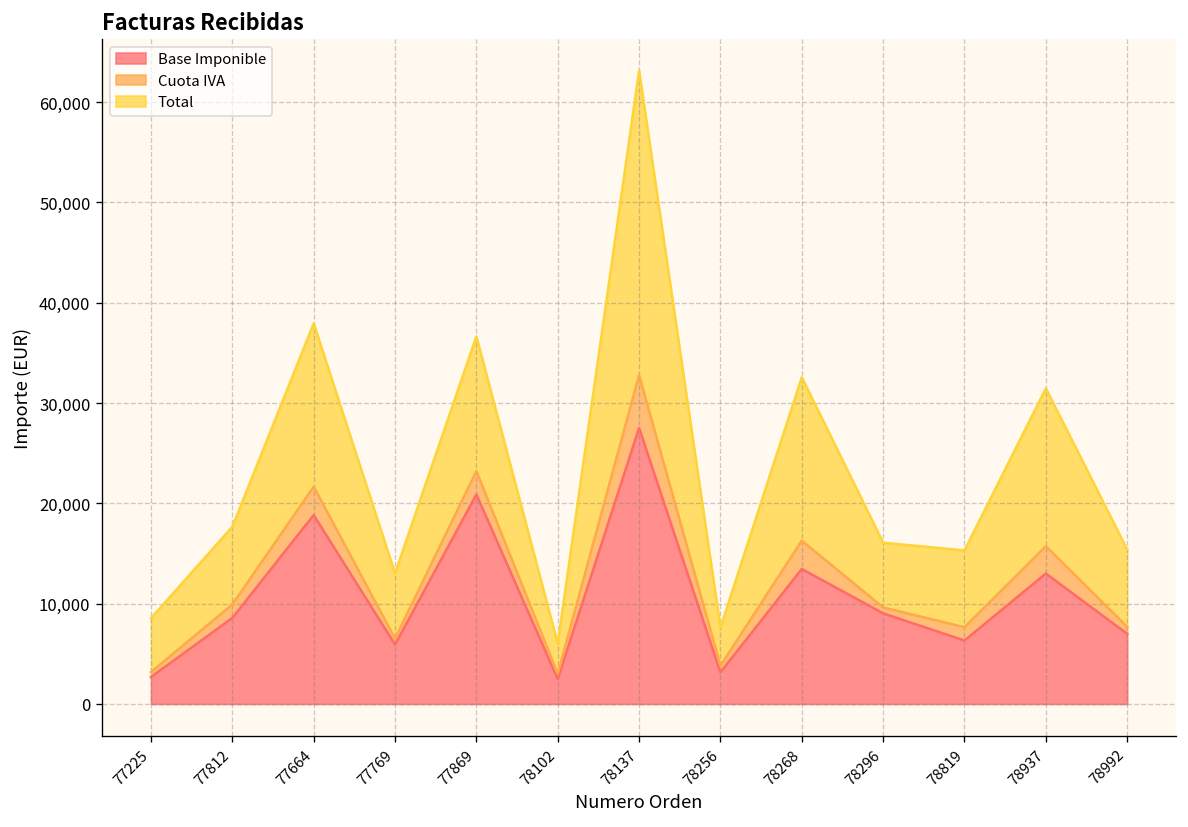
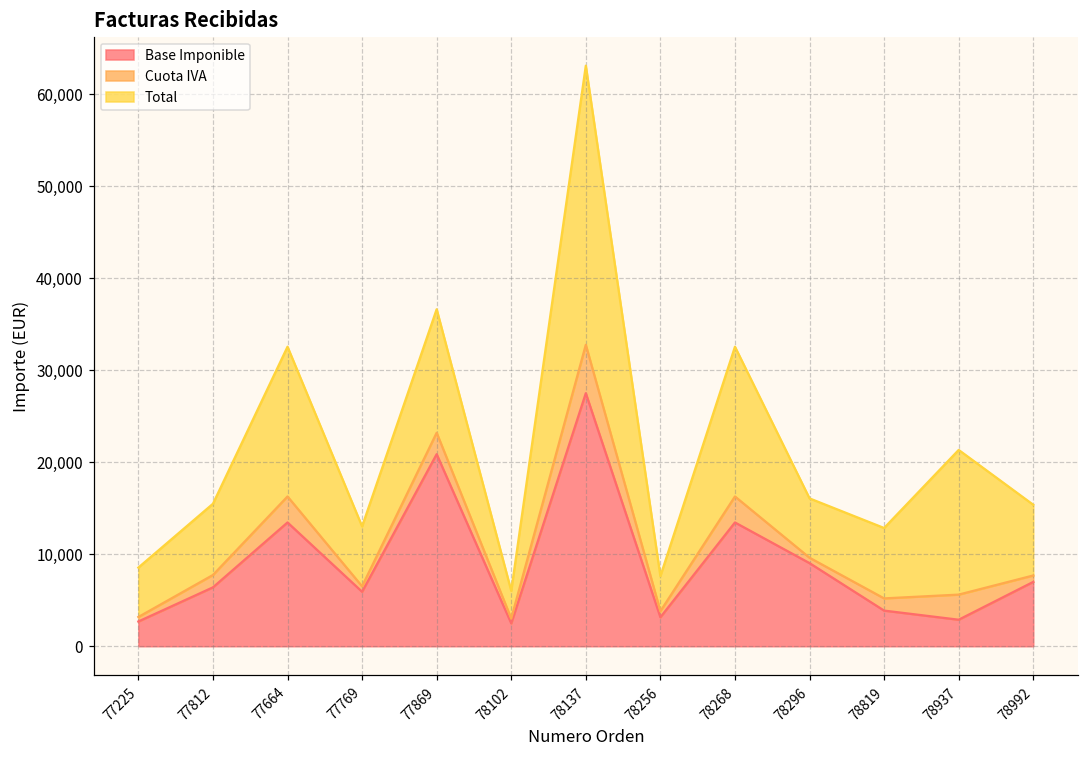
  {
    "Base Imponible": {
      "77225": "3,000",
-     "77812": "9,000",
-     "77664": "19,000",
+     "77812": "6,000",
+     "77664": "13,000",
      "77769": "6,000",
      "77869": "21,000",
      "78102": "2,000",
      "78137": "28,000",
      "78256": "3,000",
      "78268": "13,000",
      "78296": "9,000",
-     "78819": "6,000",
-     "78937": "13,000",
+     "78819": "4,000",
+     "78937": "3,000",
      "78992": "7,000"
    }
  }
